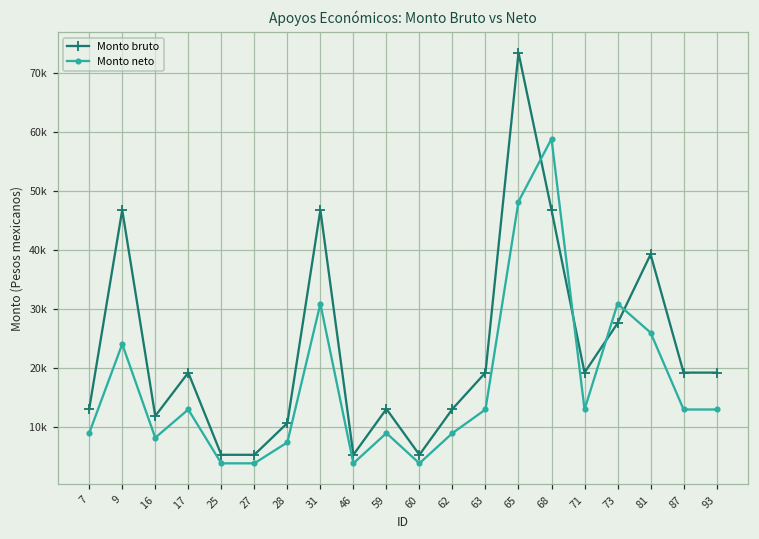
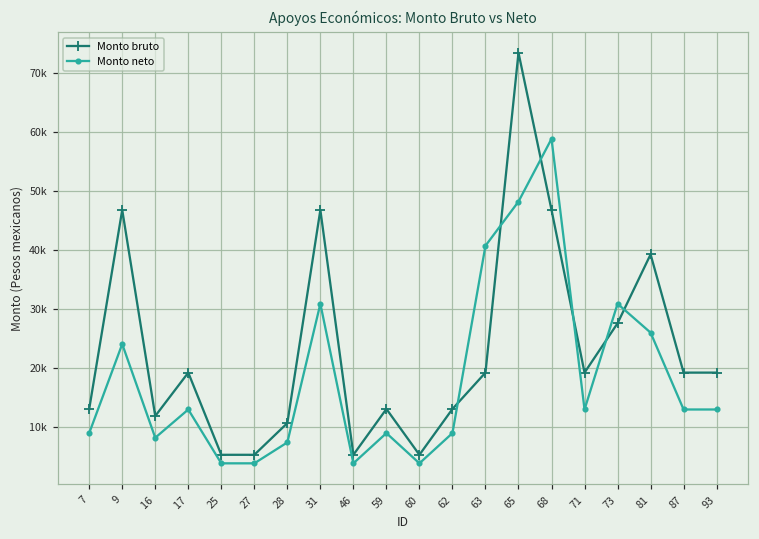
  {
    "Monto bruto": {
      "7": 13000,
      "9": 47000,
      "16": 12000,
      "17": 19000,
      "25": 5000,
      "27": 5000,
      "28": 11000,
      "31": 47000,
      "46": 5000,
      "59": 13000,
      "60": 5000,
      "62": 13000,
      "63": 19000,
      "65": 73000,
      "68": 47000,
      "71": 19000,
      "73": 28000,
      "81": 39000,
      "87": 19000,
      "93": 19000
    },
    "Monto neto": {
      "7": 9000,
      "9": 24000,
      "16": 8000,
      "17": 13000,
      "25": 4000,
      "27": 4000,
      "28": 7000,
      "31": 31000,
      "46": 4000,
      "59": 9000,
      "60": 4000,
      "62": 9000,
-     "63": 13000,
+     "63": 41000,
      "65": 48000,
      "68": 59000,
      "71": 13000,
      "73": 31000,
      "81": 26000,
      "87": 13000,
      "93": 13000
    }
  }
